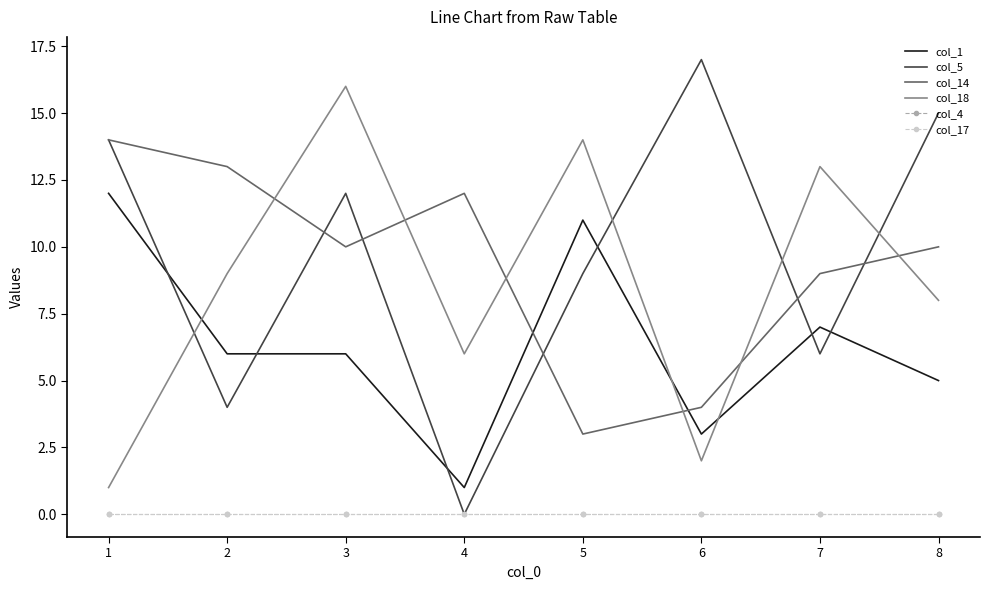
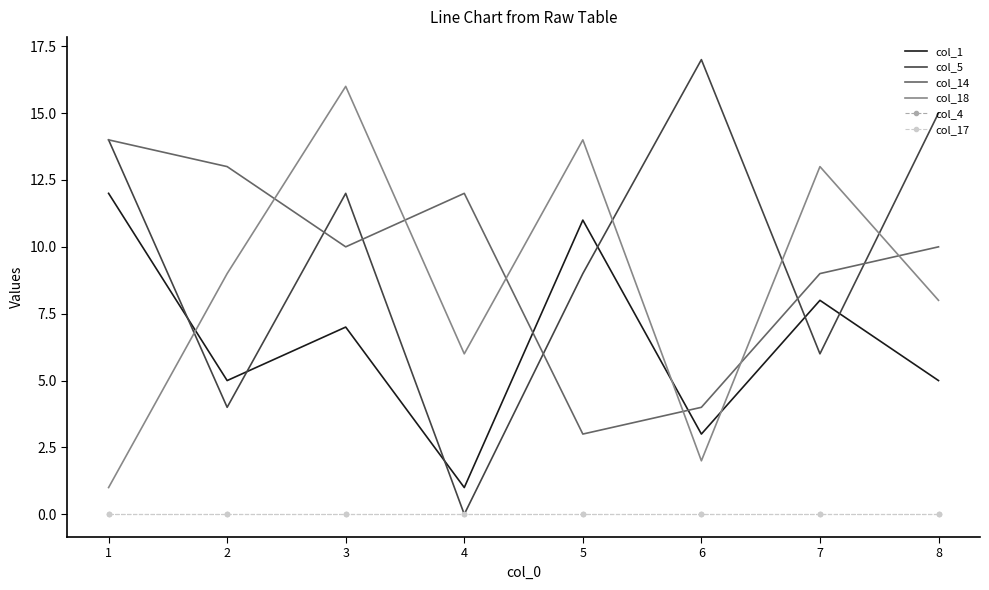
  {
    "col_1": {
      "1": 12,
-     "2": 6,
-     "3": 6,
+     "2": 5,
+     "3": 7,
      "4": 1,
      "5": 11,
      "6": 3,
-     "7": 7,
+     "7": 8,
      "8": 5
    },
    "col_17": {
      "1": 0,
      "2": 0,
      "3": 0,
      "5": 0,
      "6": 0,
      "7": 0,
      "8": 0
    }
  }
